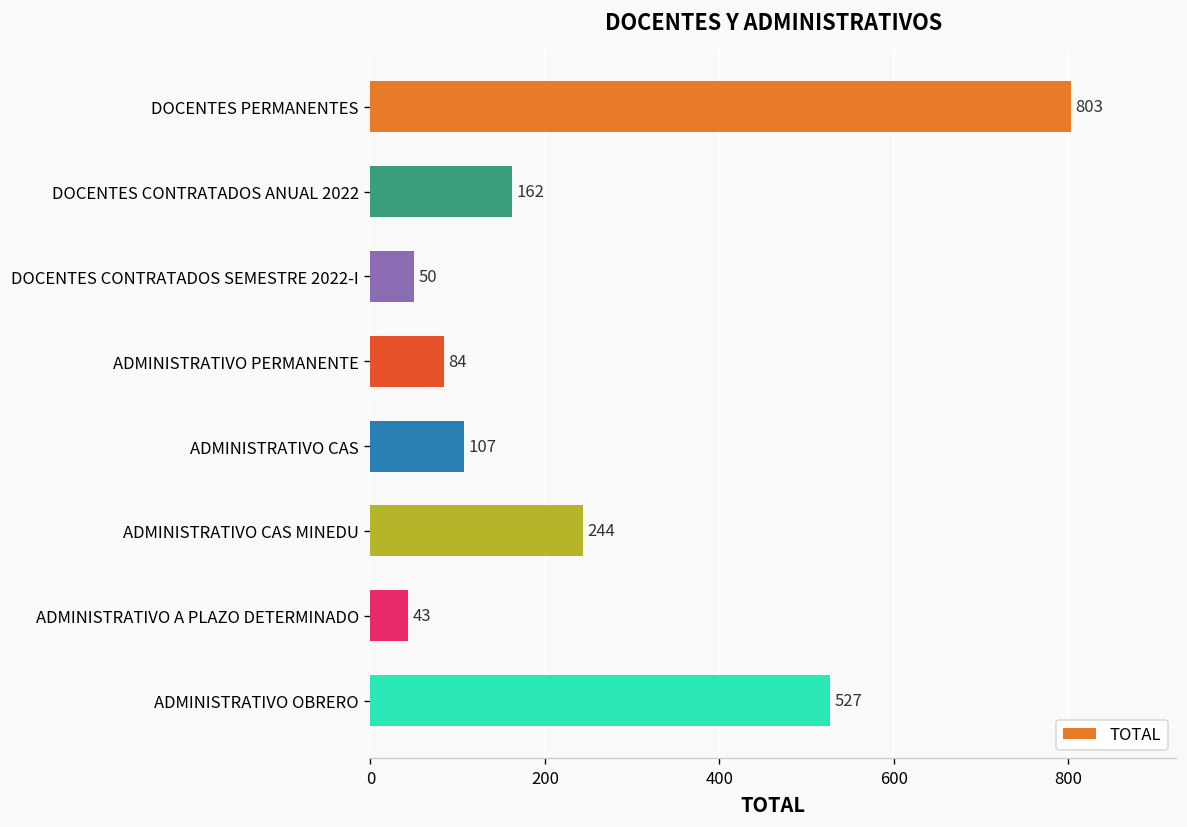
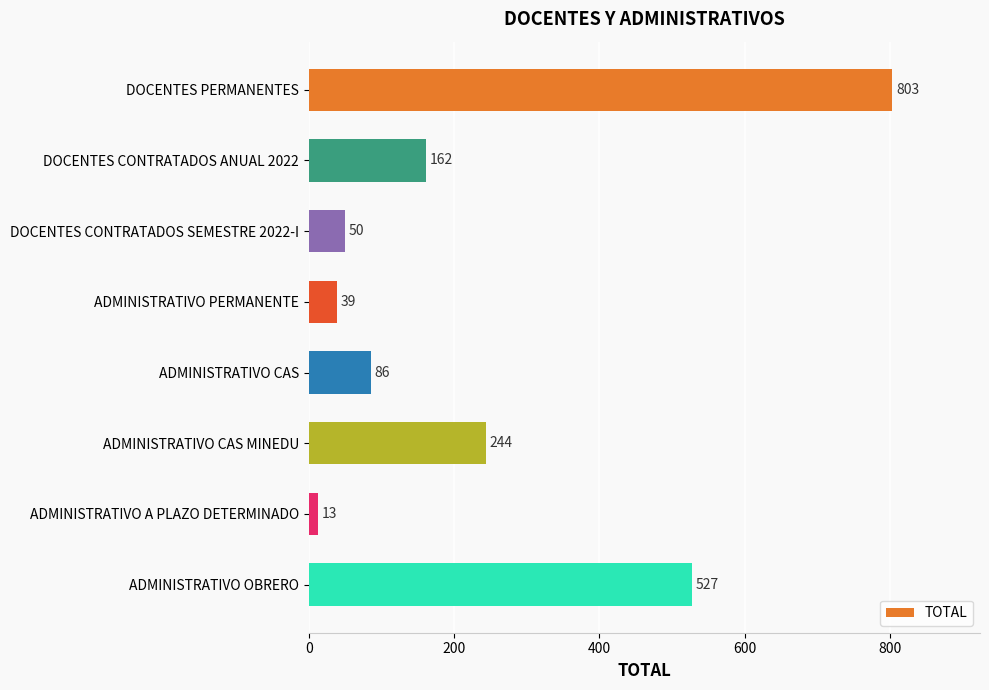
  {
    "DOCENTES PERMANENTES": 803,
    "DOCENTES CONTRATADOS ANUAL 2022": 162,
    "DOCENTES CONTRATADOS SEMESTRE 2022-I": 50,
-   "ADMINISTRATIVO PERMANENTE": 84,
-   "ADMINISTRATIVO CAS": 107,
+   "ADMINISTRATIVO PERMANENTE": 39,
+   "ADMINISTRATIVO CAS": 86,
    "ADMINISTRATIVO CAS MINEDU": 244,
-   "ADMINISTRATIVO A PLAZO DETERMINADO": 43,
+   "ADMINISTRATIVO A PLAZO DETERMINADO": 13,
    "ADMINISTRATIVO OBRERO": 527
  }
